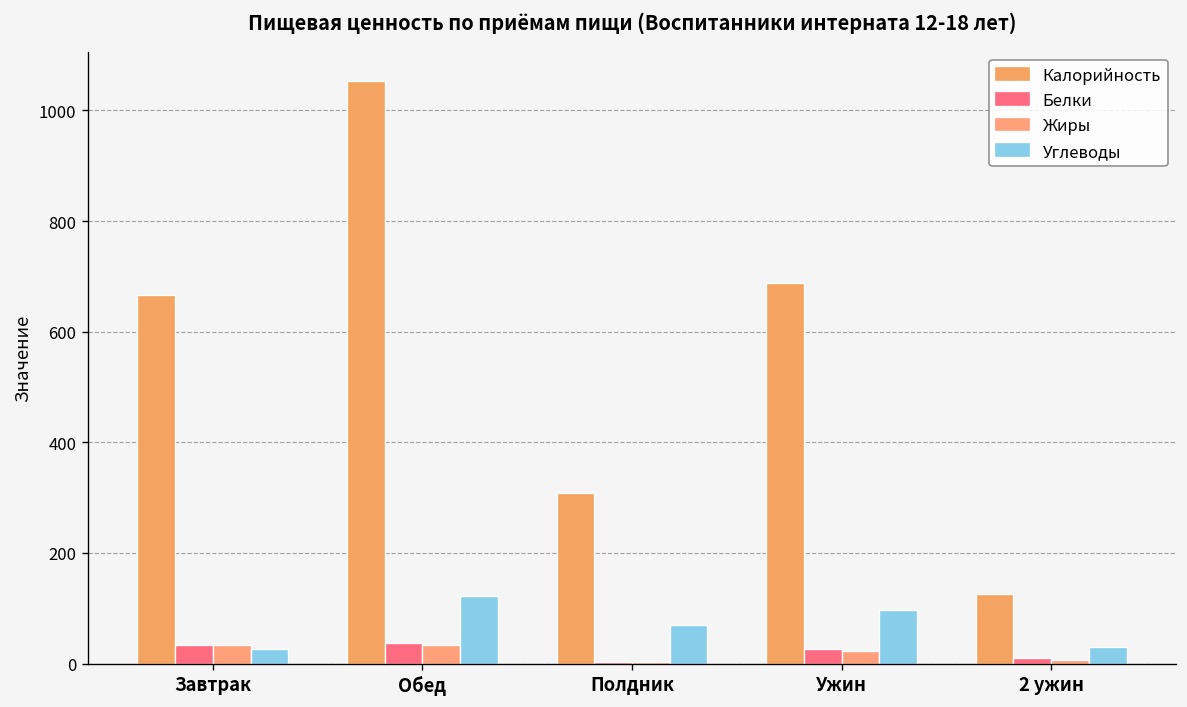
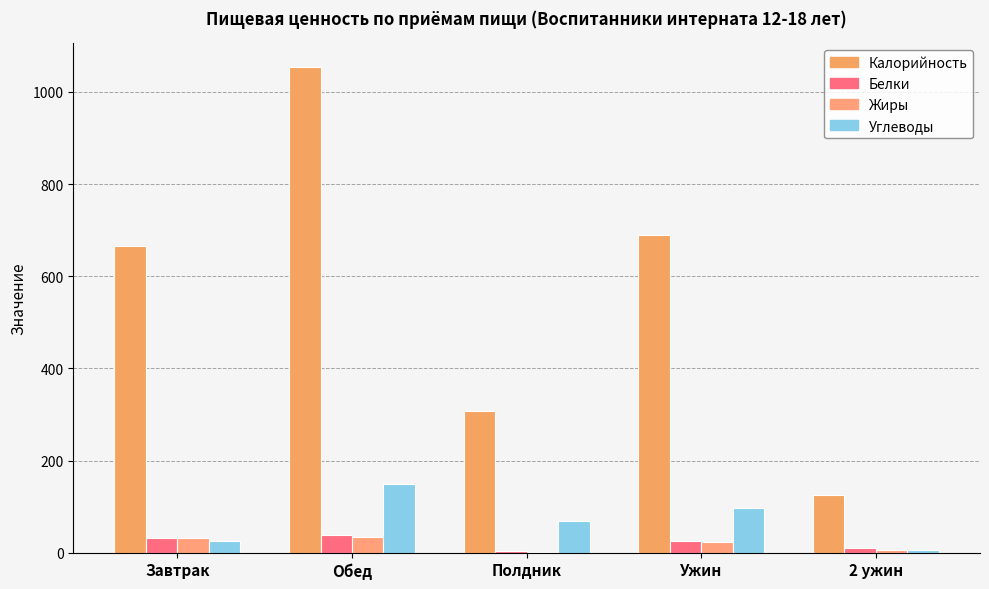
  {
    "Углеводы": {
      "Завтрак": 30,
-     "Обед": 120,
+     "Обед": 150,
      "Полдник": 70,
      "Ужин": 100,
-     "2 ужин": 30
+     "2 ужин": 10
    }
  }
